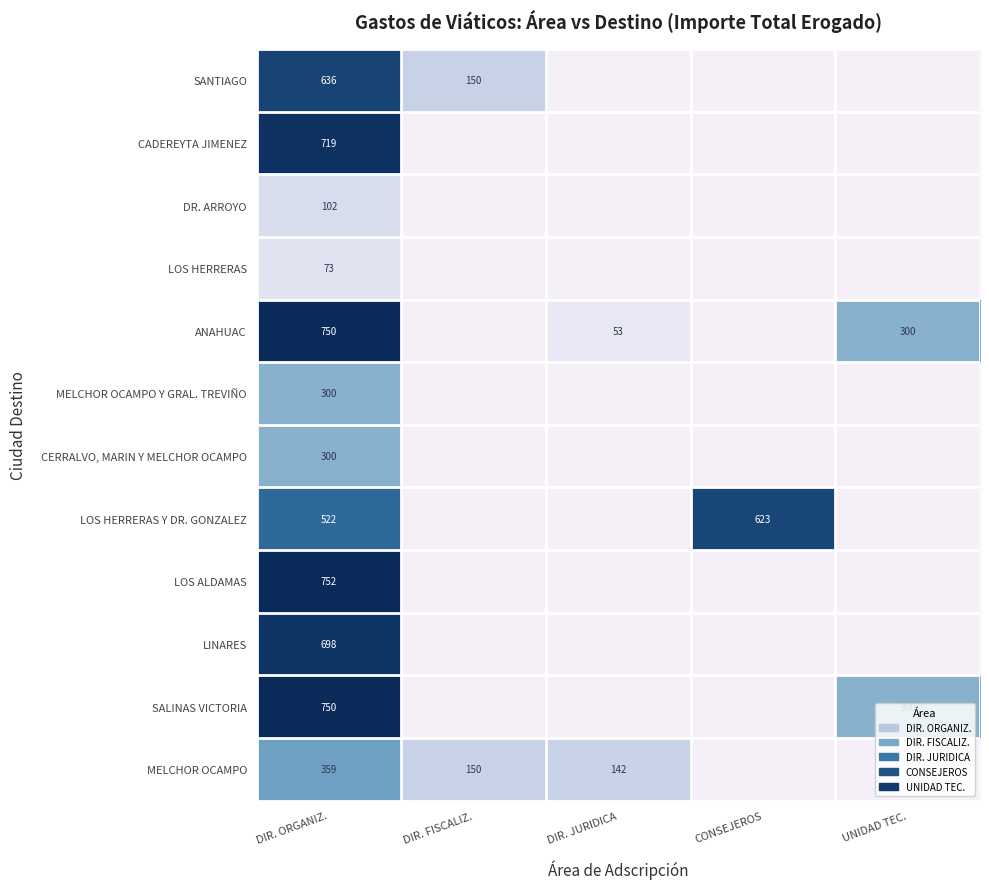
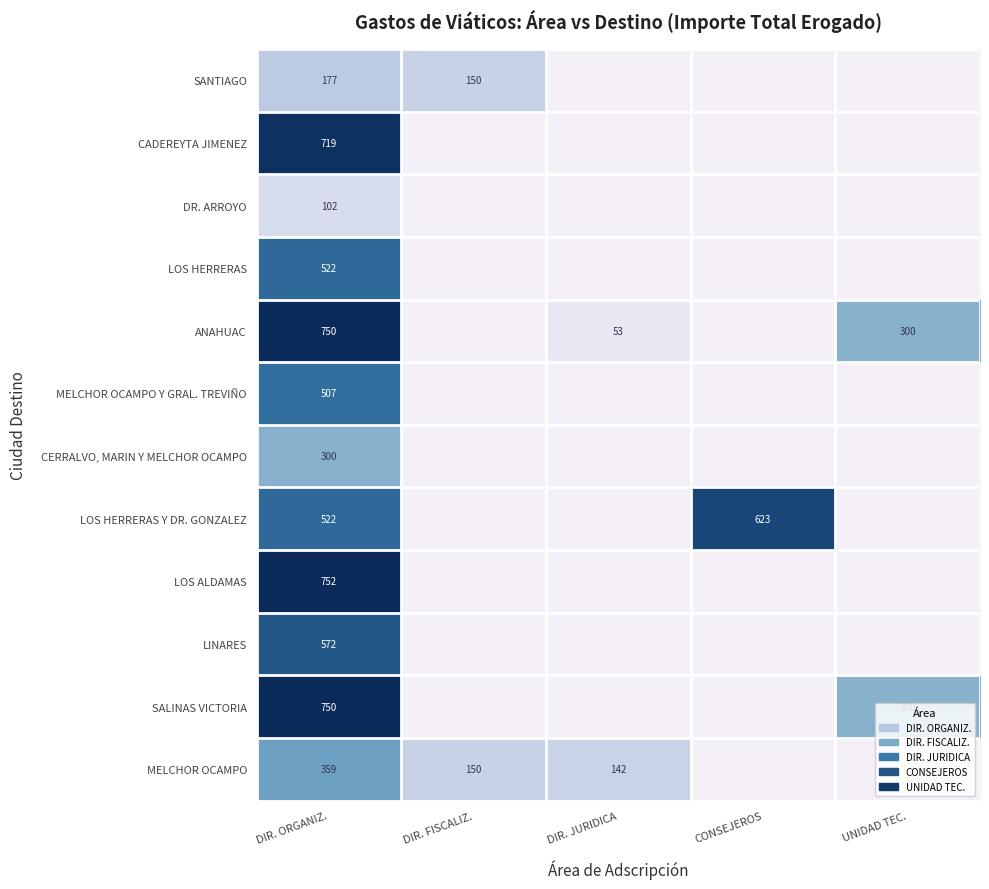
  {
    "SANTIAGO": {
-     "DIR. ORGANIZ.": 636,
+     "DIR. ORGANIZ.": 177,
      "DIR. FISCALIZ.": 150
    },
    "CADEREYTA JIMENEZ": {
      "DIR. ORGANIZ.": 719
    },
    "DR. ARROYO": {
      "DIR. ORGANIZ.": 102
    },
    "LOS HERRERAS": {
-     "DIR. ORGANIZ.": 73
+     "DIR. ORGANIZ.": 522
    },
    "ANAHUAC": {
      "DIR. ORGANIZ.": 750,
      "DIR. JURIDICA": 53,
      "UNIDAD TEC.": 300
    },
    "MELCHOR OCAMPO Y GRAL. TREVIÑO": {
-     "DIR. ORGANIZ.": 300
+     "DIR. ORGANIZ.": 507
    },
    "CERRALVO, MARIN Y MELCHOR OCAMPO": {
      "DIR. ORGANIZ.": 300
    },
    "LOS HERRERAS Y DR. GONZALEZ": {
      "DIR. ORGANIZ.": 522,
      "CONSEJEROS": 623
    },
    "LOS ALDAMAS": {
      "DIR. ORGANIZ.": 752
    },
    "LINARES": {
-     "DIR. ORGANIZ.": 698
+     "DIR. ORGANIZ.": 572
    },
    "SALINAS VICTORIA": {
      "DIR. ORGANIZ.": 750
    },
    "MELCHOR OCAMPO": {
      "DIR. ORGANIZ.": 359,
      "DIR. FISCALIZ.": 150,
      "DIR. JURIDICA": 142
    }
  }
